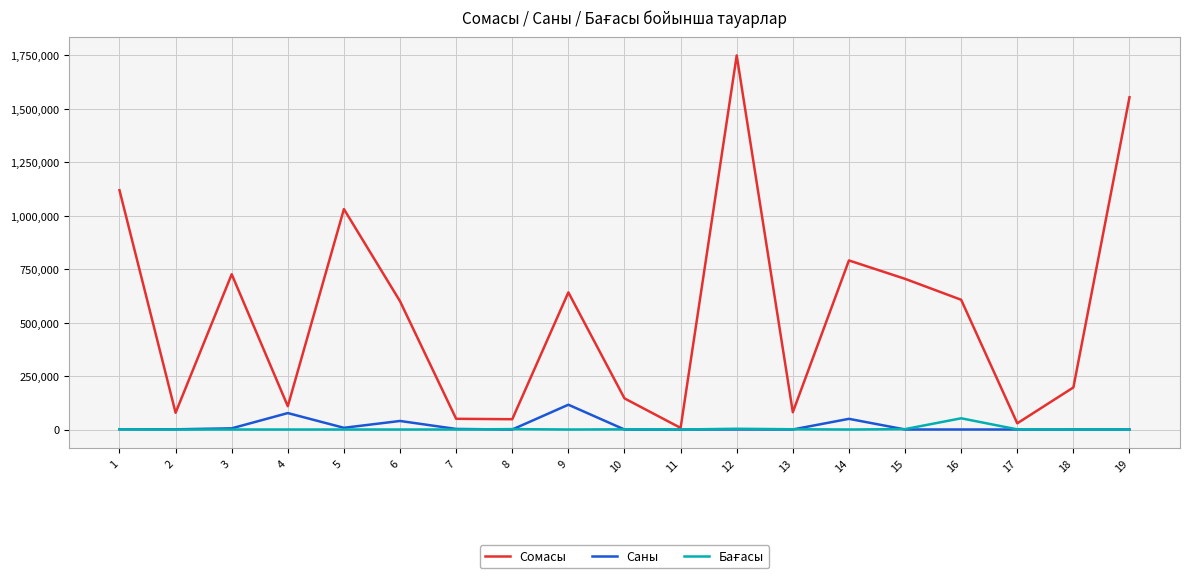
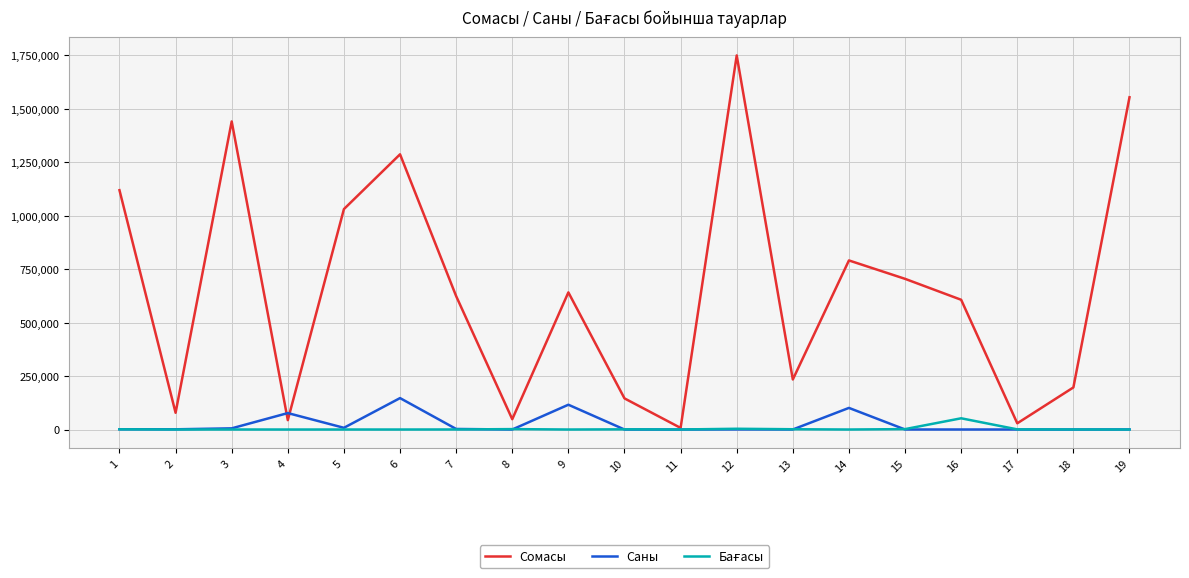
  {
    "Сомасы": {
      "1": "1,120,000",
      "2": "80,000",
-     "3": "730,000",
-     "4": "110,000",
+     "3": "1,440,000",
+     "4": "40,000",
      "5": "1,030,000",
-     "6": "600,000",
-     "7": "50,000",
+     "6": "1,290,000",
+     "7": "620,000",
      "8": "50,000",
      "9": "640,000",
      "10": "150,000",
      "12": "1,750,000",
-     "13": "80,000",
+     "13": "230,000",
      "14": "790,000",
      "15": "700,000",
      "16": "610,000",
      "17": "30,000",
      "18": "200,000",
      "19": "1,550,000"
    },
    "Саны": {
      "4": "80,000",
-     "6": "40,000",
+     "6": "150,000",
      "9": "120,000",
-     "14": "50,000",
+     "14": "100,000",
      "16": "0"
    },
    "Бағасы": {
      "4": "0",
      "6": "0",
      "9": "0",
      "14": "0",
      "16": "50,000"
    }
  }
